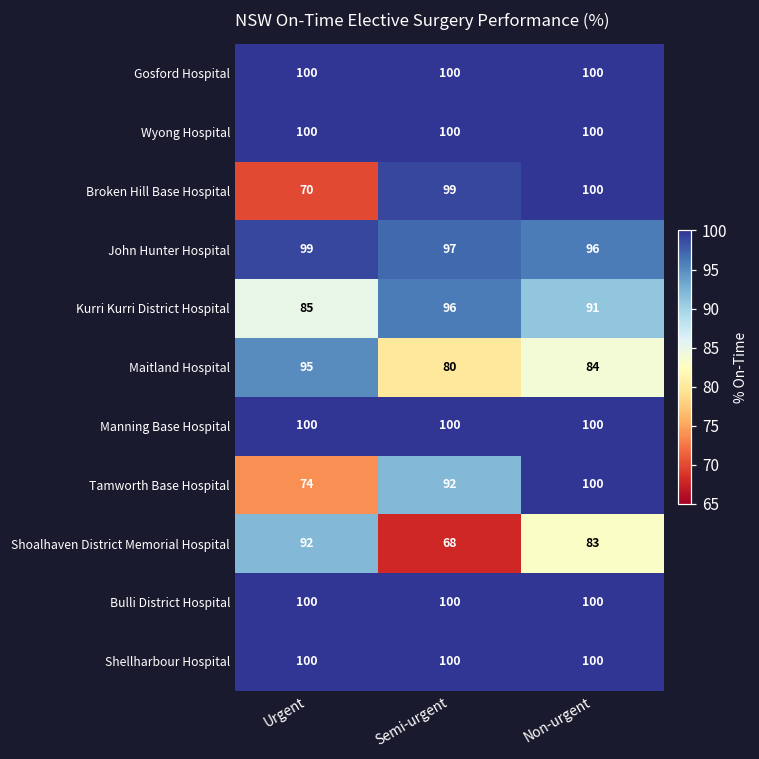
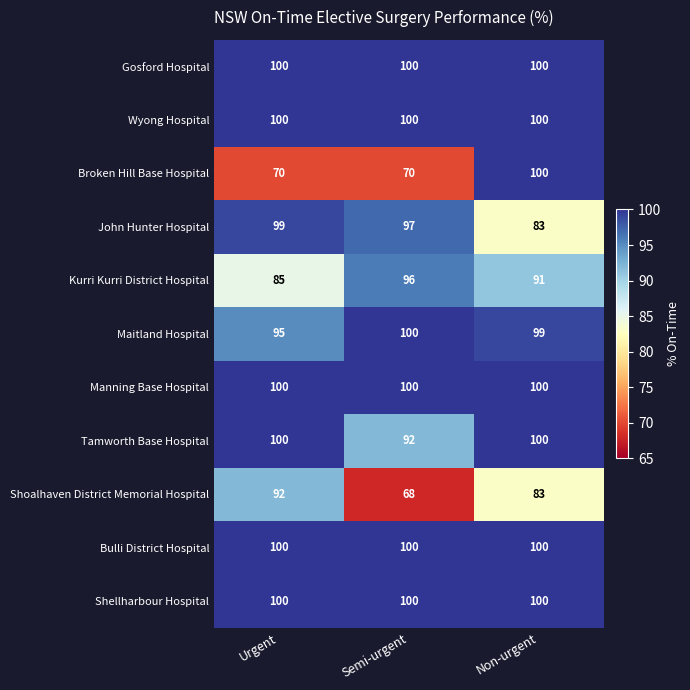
  {
    "Gosford Hospital": {
      "Urgent": 100,
      "Semi-urgent": 100,
      "Non-urgent": 100
    },
    "Wyong Hospital": {
      "Urgent": 100,
      "Semi-urgent": 100,
      "Non-urgent": 100
    },
    "Broken Hill Base Hospital": {
      "Urgent": 70,
-     "Semi-urgent": 99,
+     "Semi-urgent": 70,
      "Non-urgent": 100
    },
    "John Hunter Hospital": {
      "Urgent": 99,
      "Semi-urgent": 97,
-     "Non-urgent": 96
+     "Non-urgent": 83
    },
    "Kurri Kurri District Hospital": {
      "Urgent": 85,
      "Semi-urgent": 96,
      "Non-urgent": 91
    },
    "Maitland Hospital": {
      "Urgent": 95,
-     "Semi-urgent": 80,
-     "Non-urgent": 84
+     "Semi-urgent": 100,
+     "Non-urgent": 99
    },
    "Manning Base Hospital": {
      "Urgent": 100,
      "Semi-urgent": 100,
      "Non-urgent": 100
    },
    "Tamworth Base Hospital": {
-     "Urgent": 74,
+     "Urgent": 100,
      "Semi-urgent": 92,
      "Non-urgent": 100
    },
    "Shoalhaven District Memorial Hospital": {
      "Urgent": 92,
      "Semi-urgent": 68,
      "Non-urgent": 83
    },
    "Bulli District Hospital": {
      "Urgent": 100,
      "Semi-urgent": 100,
      "Non-urgent": 100
    },
    "Shellharbour Hospital": {
      "Urgent": 100,
      "Semi-urgent": 100,
      "Non-urgent": 100
    }
  }
